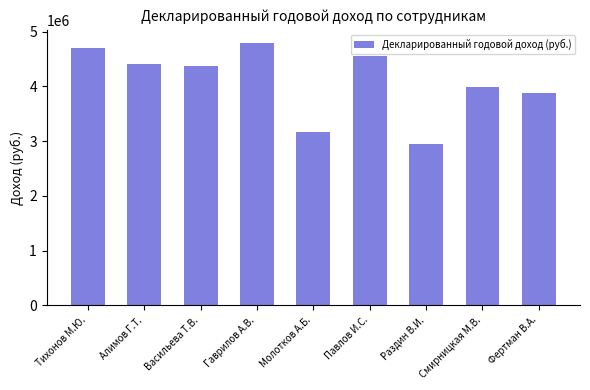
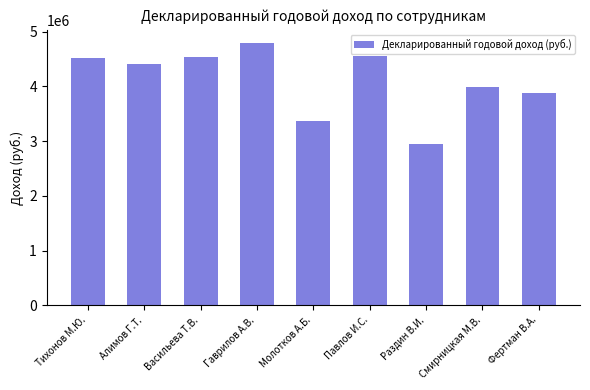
  {
-   "Тихонов М.Ю.": 4700000,
+   "Тихонов М.Ю.": 4500000,
    "Алимов Г.Т.": 4400000,
-   "Васильева Т.В.": 4400000,
+   "Васильева Т.В.": 4500000,
    "Гаврилов А.В.": 4800000,
-   "Молотков А.Б.": 3200000,
+   "Молотков А.Б.": 3400000,
    "Павлов И.С.": 4500000,
    "Раздин В.И.": 2900000,
    "Смирницкая М.В.": 4000000,
    "Фертман В.А.": 3900000
  }
